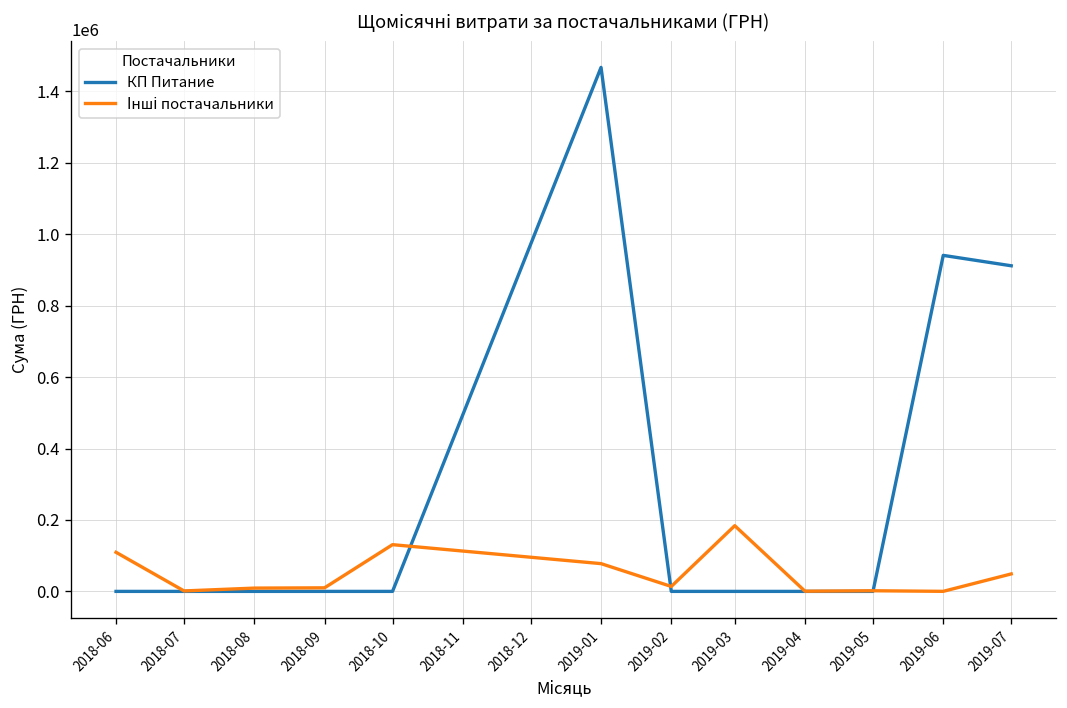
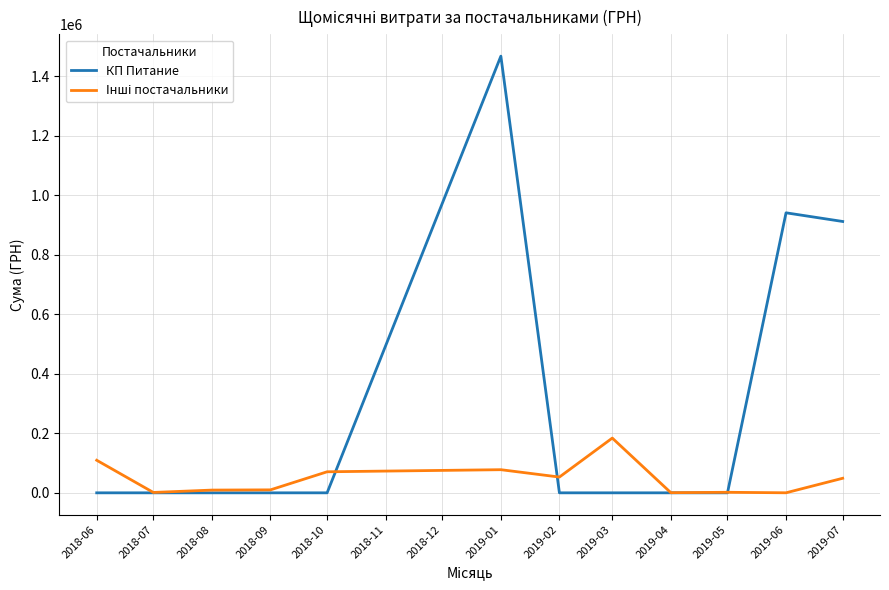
  {
    "КП Питание": {
      "2018-06": 0,
      "2018-08": 0,
      "2018-09": 0,
      "2018-10": 0,
      "2019-01": 1470000,
      "2019-02": 0,
      "2019-03": 0,
      "2019-06": 940000,
      "2019-07": 910000
    },
    "Інші постачальники": {
      "2018-06": 110000,
      "2018-08": 10000,
      "2018-09": 10000,
-     "2018-10": 130000,
+     "2018-10": 70000,
      "2019-01": 80000,
-     "2019-02": 10000,
+     "2019-02": 50000,
      "2019-03": 180000,
      "2019-06": 0,
      "2019-07": 50000
    }
  }
